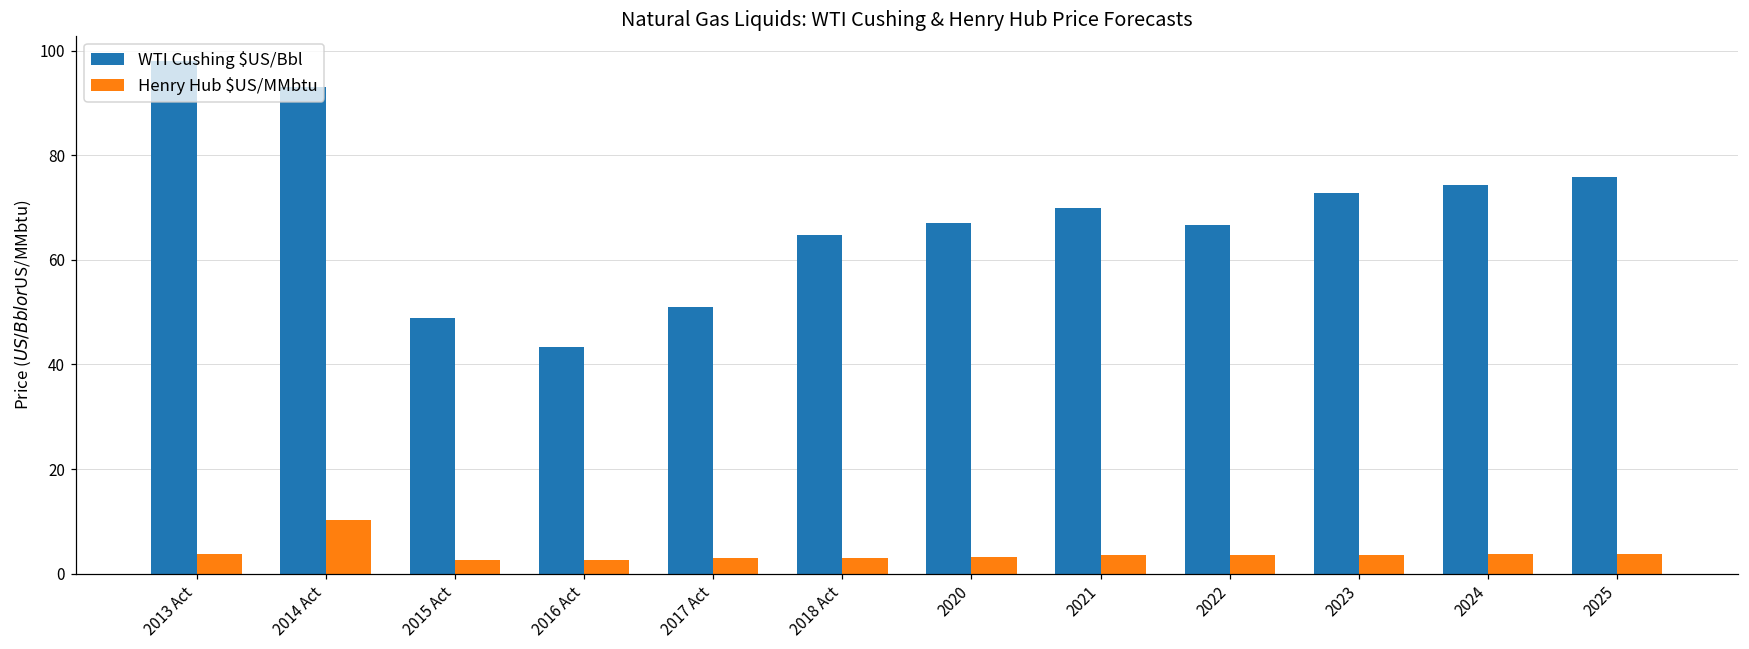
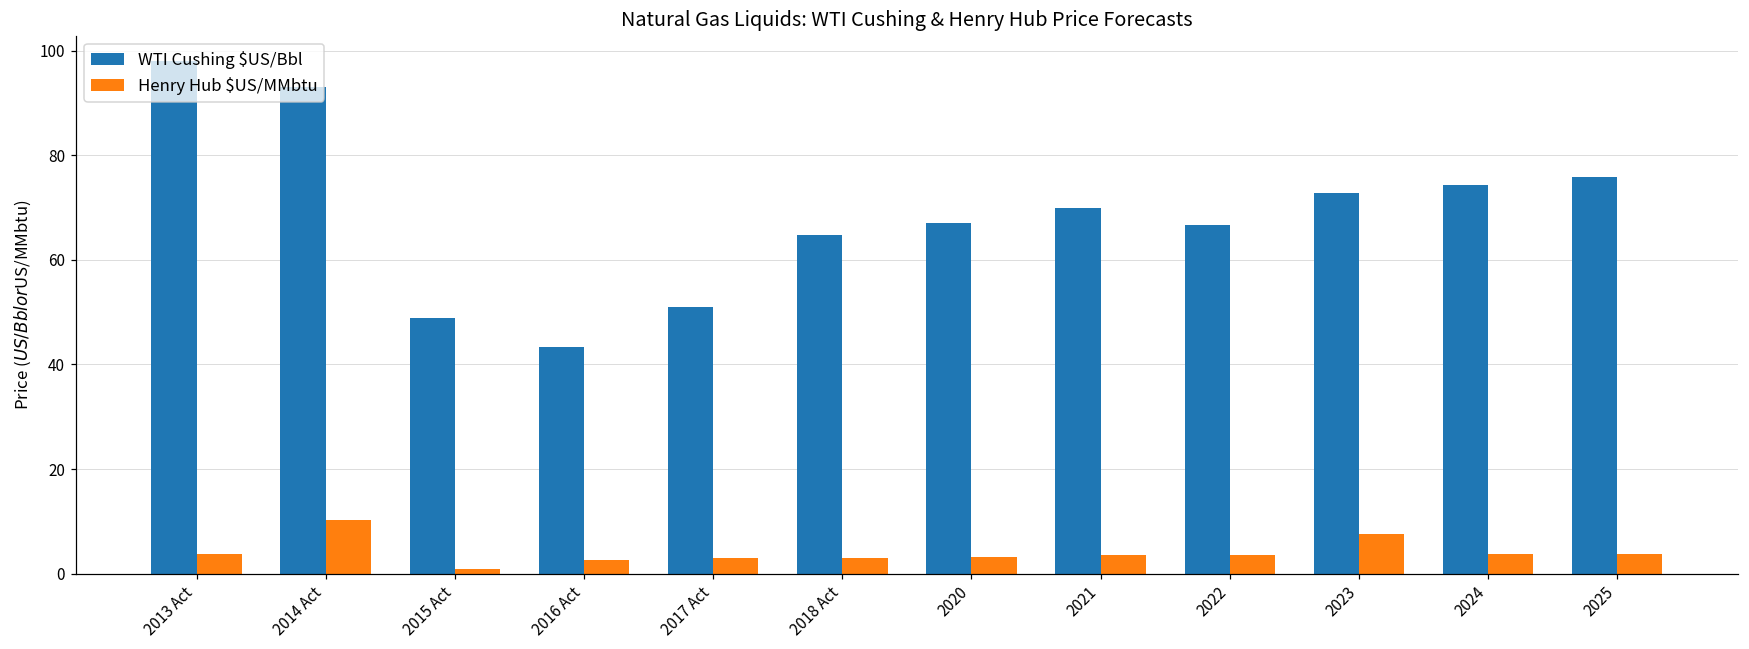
  {
    "WTI Cushing $US/Bbl": {
      "2015 Act": 49,
      "2016 Act": 43,
      "2017 Act": 51,
      "2018 Act": 65,
      "2020": 67,
      "2021": 70,
      "2022": 67,
      "2023": 73,
      "2024": 74,
      "2025": 76
    },
    "Henry Hub $US/MMbtu": {
      "2013 Act": 4,
      "2014 Act": 10,
-     "2015 Act": 3,
+     "2015 Act": 1,
      "2016 Act": 3,
      "2017 Act": 3,
      "2018 Act": 3,
      "2020": 3,
      "2021": 4,
      "2022": 4,
-     "2023": 4,
+     "2023": 8,
      "2024": 4,
      "2025": 4
    }
  }
